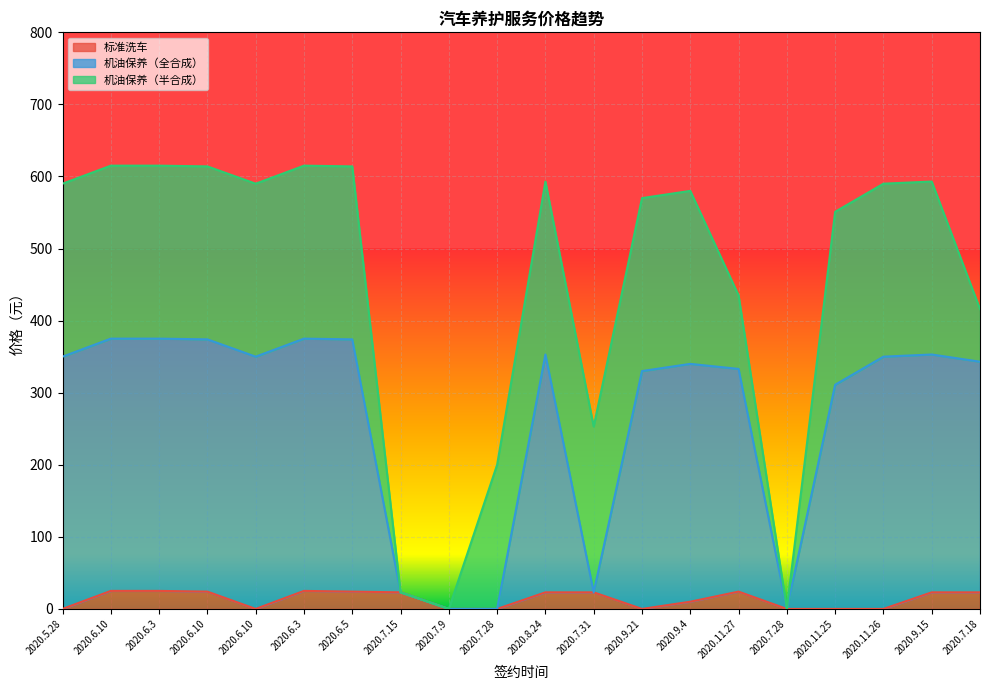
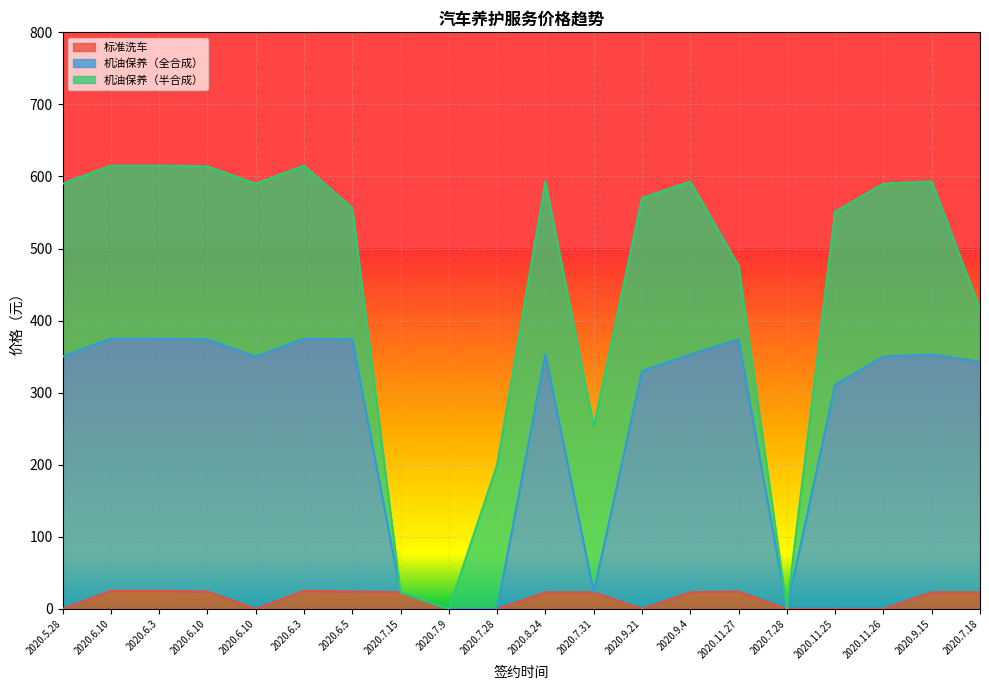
  {
    "标准洗车": {
      "2020.5.28": 0,
      "2020.6.5": 20,
      "2020.8.24": 20,
      "2020.9.21": 0,
-     "2020.9.4": 10,
+     "2020.9.4": 20,
      "2020.11.27": 20,
      "2020.11.25": 0,
      "2020.11.26": 0,
      "2020.9.15": 20,
      "2020.7.18": 20
    },
    "机油保养（全合成）": {
      "2020.5.28": 350,
      "2020.6.5": 350,
      "2020.8.24": 330,
      "2020.9.21": 330,
      "2020.9.4": 330,
-     "2020.11.27": 310,
+     "2020.11.27": 350,
      "2020.11.25": 310,
      "2020.11.26": 350,
      "2020.9.15": 330,
      "2020.7.18": 320
    },
    "机油保养（半合成）": {
      "2020.5.28": 240,
-     "2020.6.5": 240,
+     "2020.6.5": 180,
      "2020.8.24": 240,
      "2020.7.31": 230,
      "2020.9.21": 240,
      "2020.9.4": 240,
      "2020.11.27": 100,
      "2020.11.25": 240,
      "2020.11.26": 240,
      "2020.9.15": 240,
      "2020.7.18": 70
    }
  }
